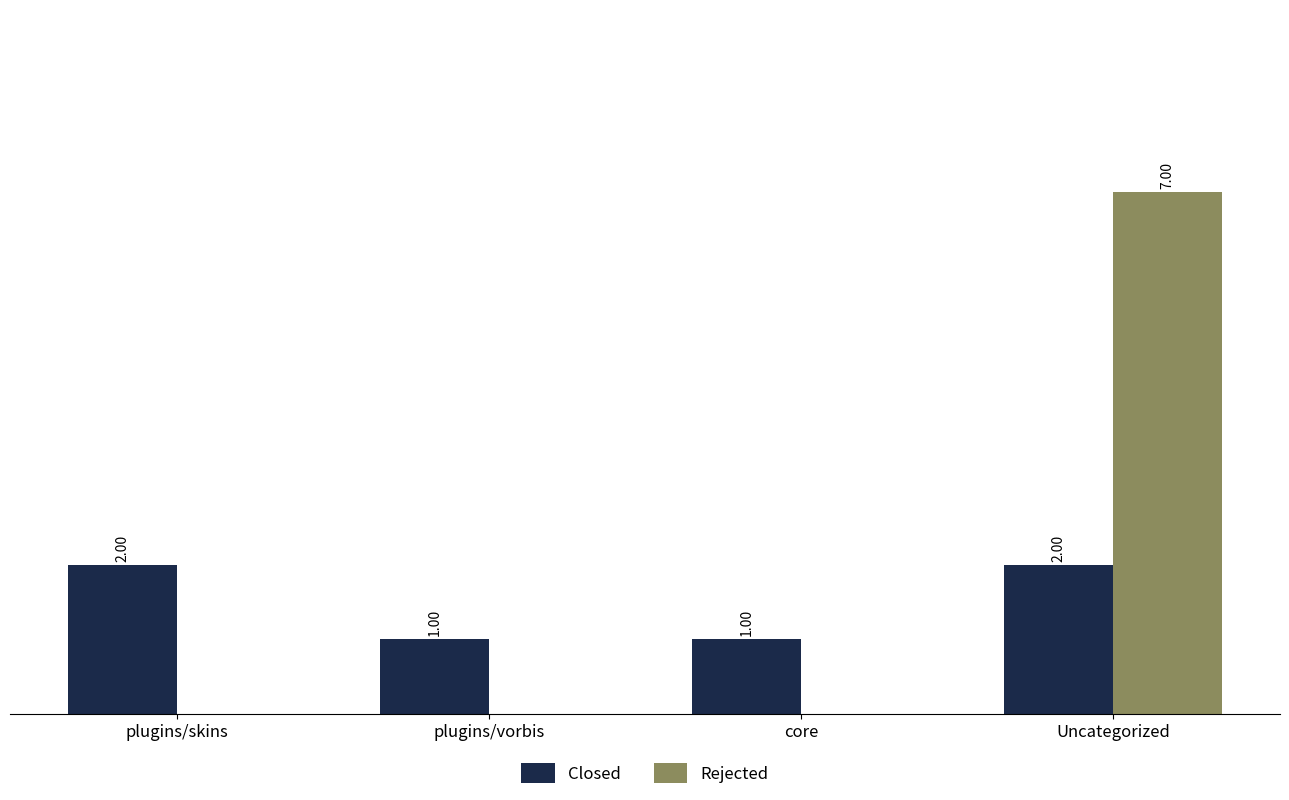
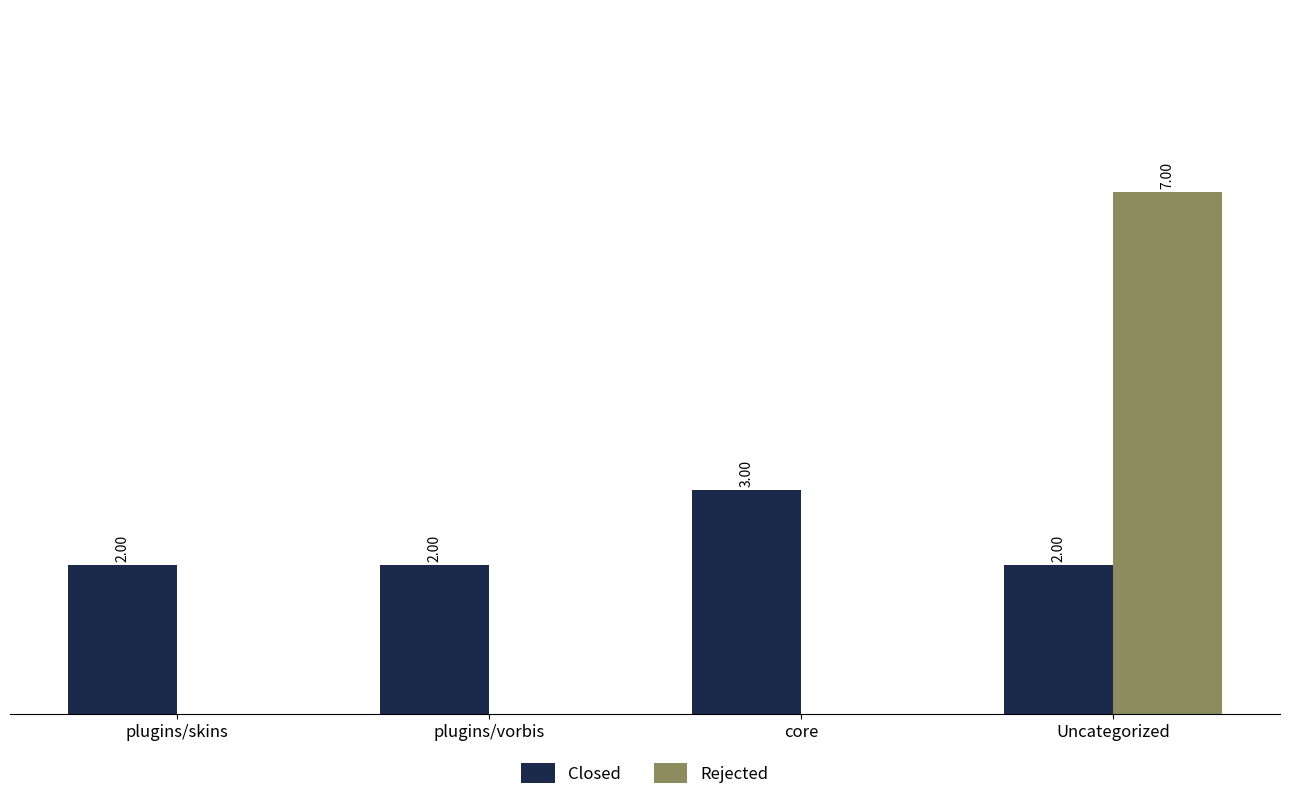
  {
    "Closed": {
      "plugins/skins": 2.00,
-     "plugins/vorbis": 1.00,
-     "core": 1.00,
+     "plugins/vorbis": 2.00,
+     "core": 3.00,
      "Uncategorized": 2.00
    },
    "Rejected": {
      "Uncategorized": 7.00
    }
  }
